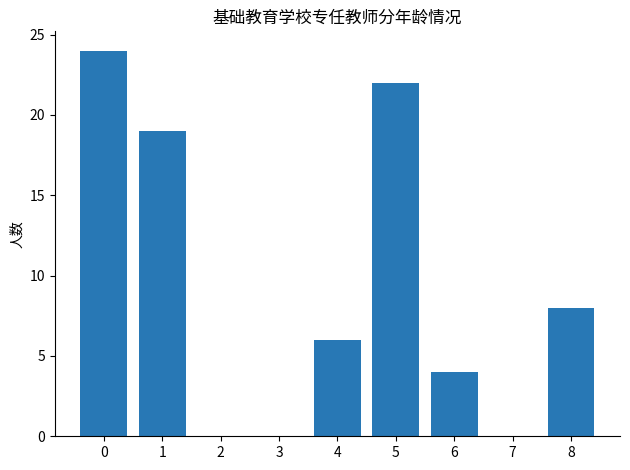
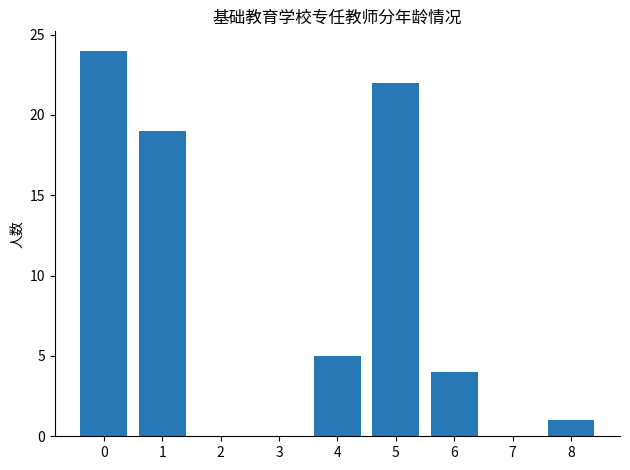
  {
    "0": 24,
    "1": 19,
    "2": 0,
    "3": 0,
-   "4": 6,
+   "4": 5,
    "5": 22,
    "6": 4,
    "7": 0,
-   "8": 8
+   "8": 1
  }
